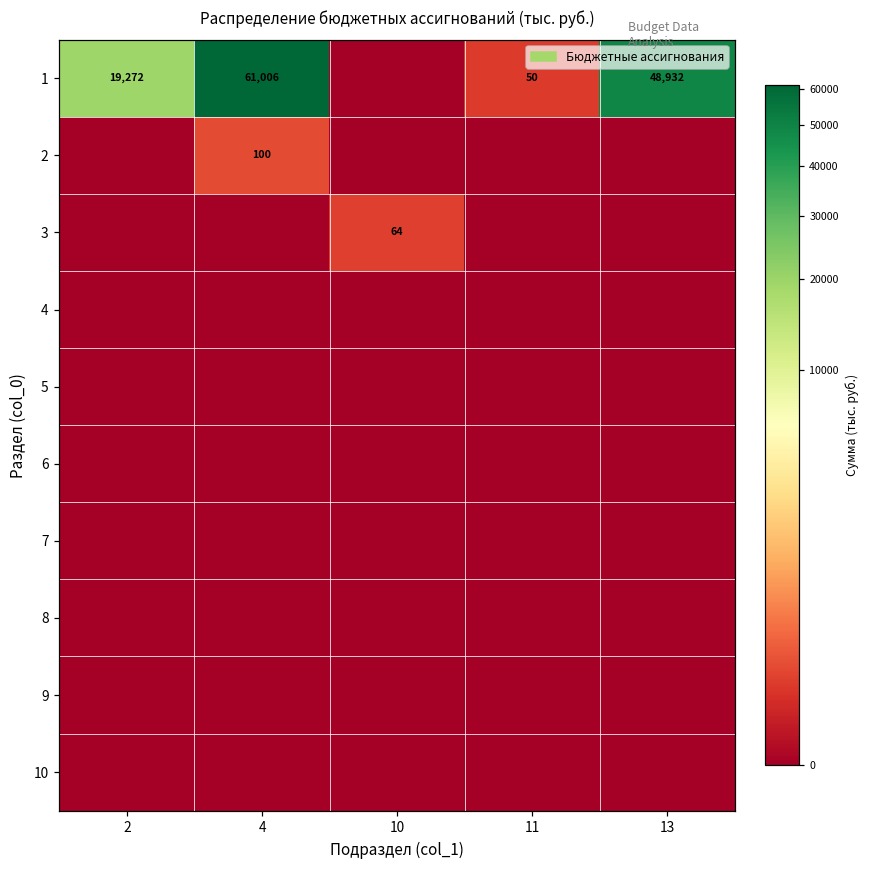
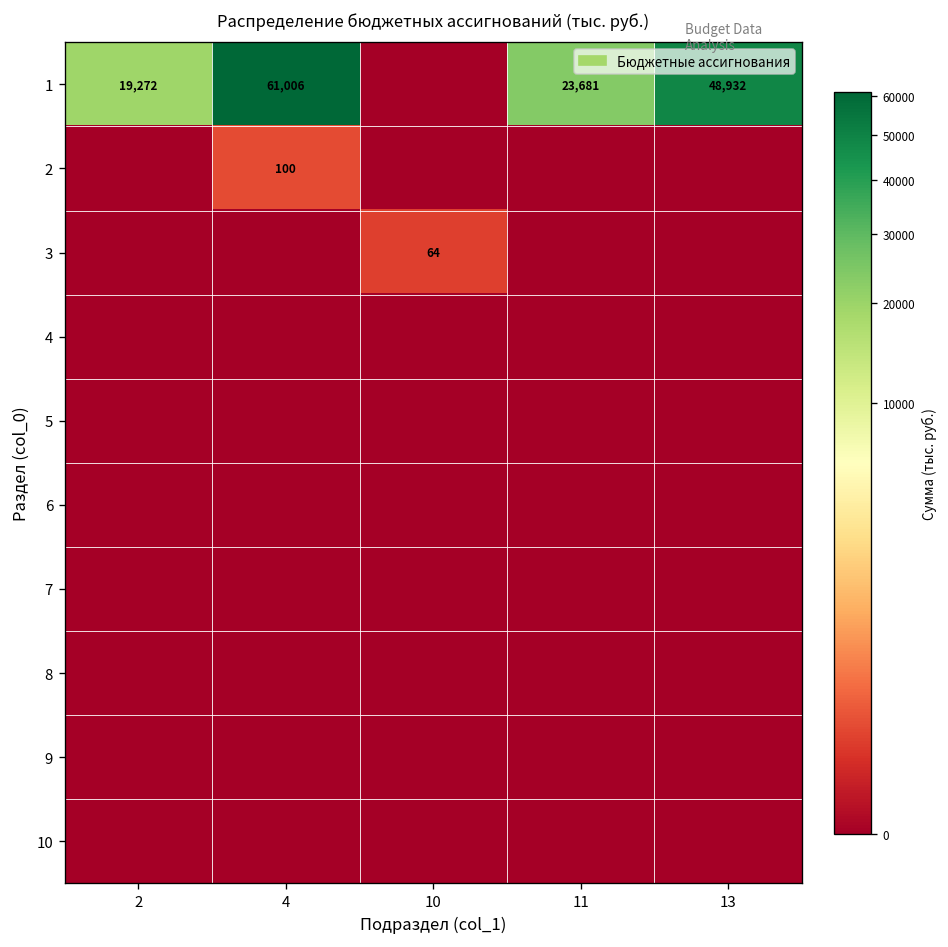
  {
    "1": {
      "2": "19,272",
      "4": "61,006",
-     "11": "50",
+     "11": "23,681",
      "13": "48,932"
    },
    "2": {
      "4": "100"
    },
    "3": {
      "10": "64"
    }
  }
